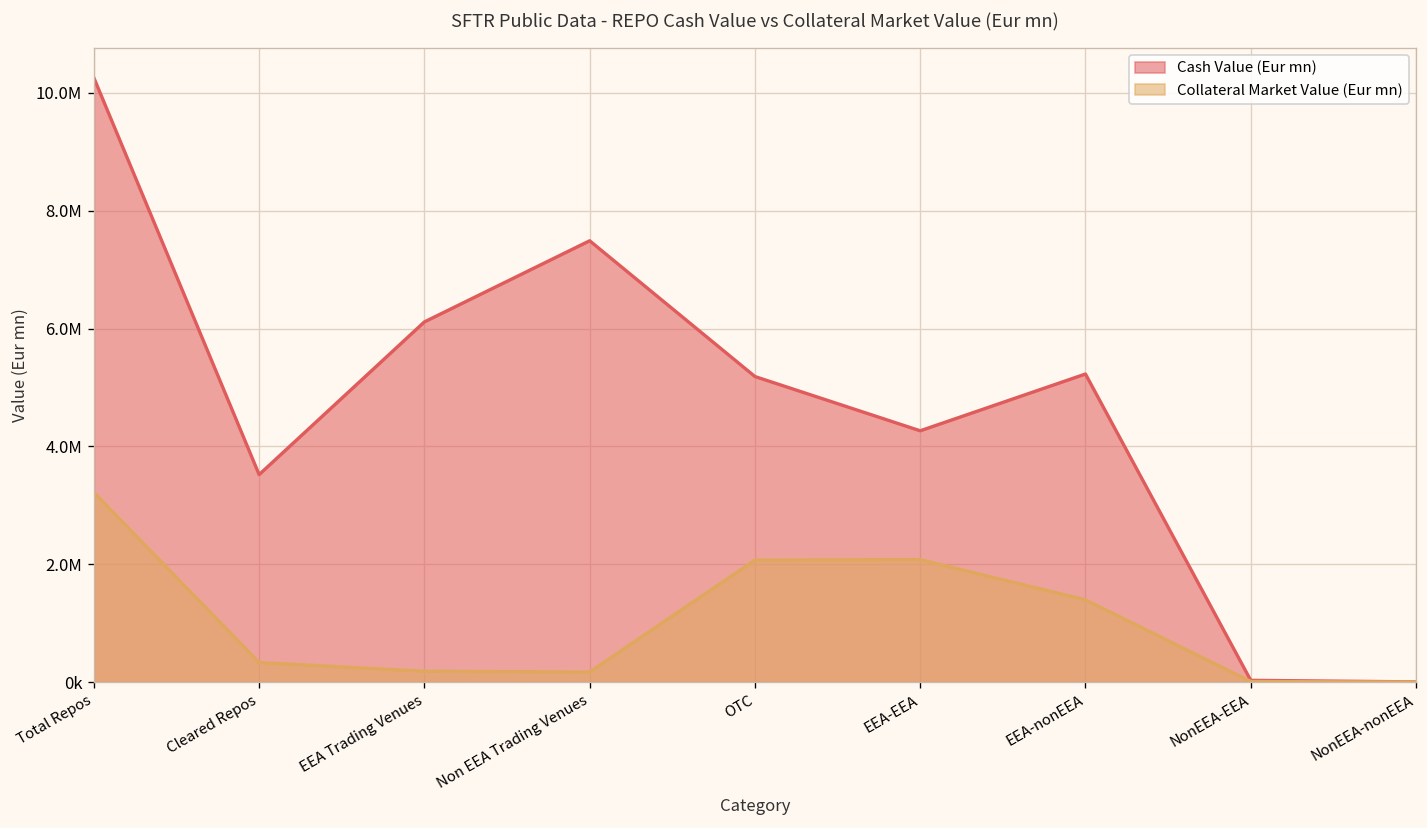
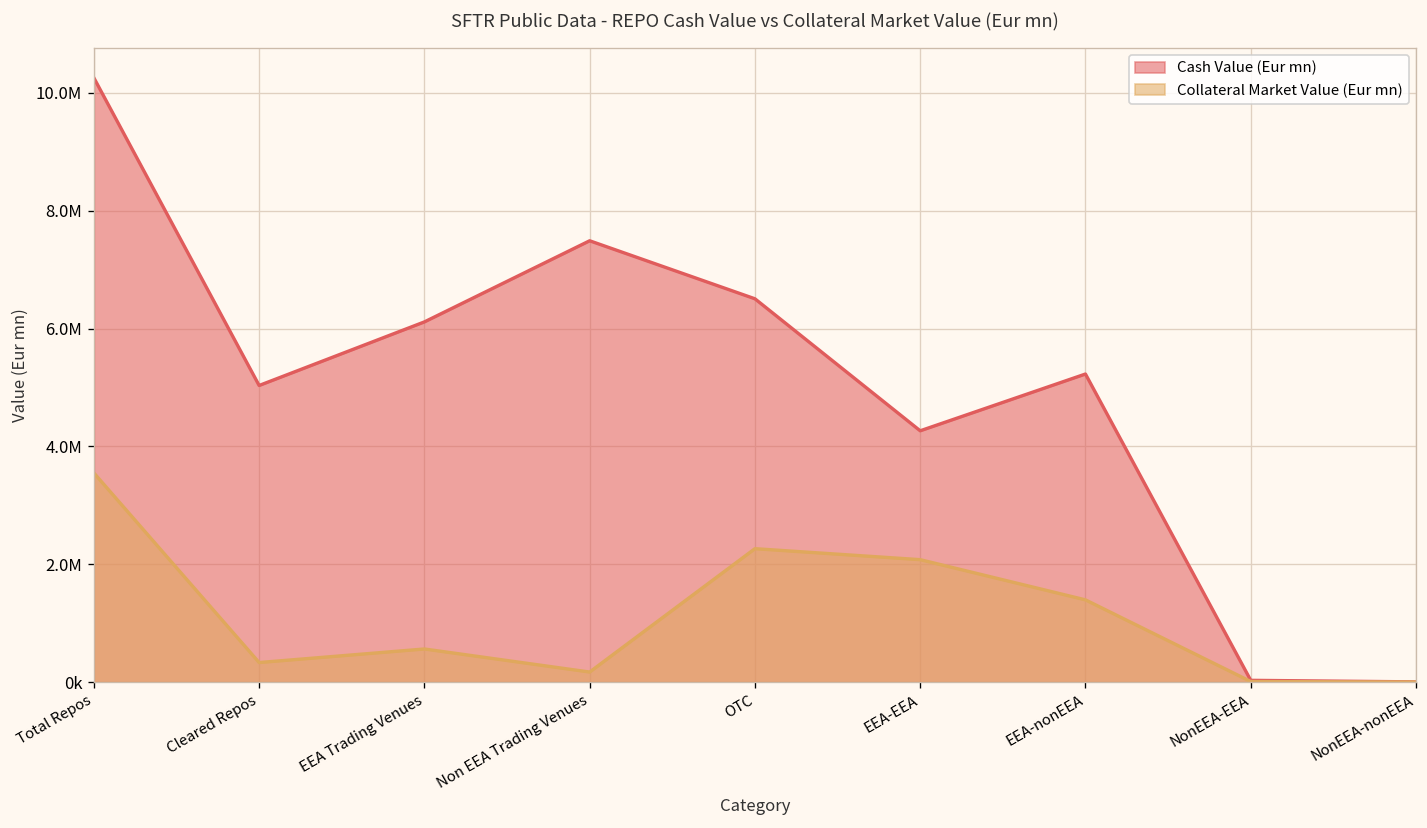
  {
    "Cash Value (Eur mn)": {
      "Total Repos": 10300000,
-     "Cleared Repos": 3500000,
+     "Cleared Repos": 5000000,
      "EEA Trading Venues": 6100000,
      "Non EEA Trading Venues": 7500000,
-     "OTC": 5200000,
+     "OTC": 6500000,
      "EEA-EEA": 4300000,
      "EEA-nonEEA": 5200000
    },
    "Collateral Market Value (Eur mn)": {
-     "Total Repos": 3200000,
+     "Total Repos": 3500000,
      "Cleared Repos": 300000,
-     "EEA Trading Venues": 200000,
+     "EEA Trading Venues": 600000,
      "Non EEA Trading Venues": 200000,
-     "OTC": 2100000,
+     "OTC": 2300000,
      "EEA-EEA": 2100000,
      "EEA-nonEEA": 1400000
    }
  }
